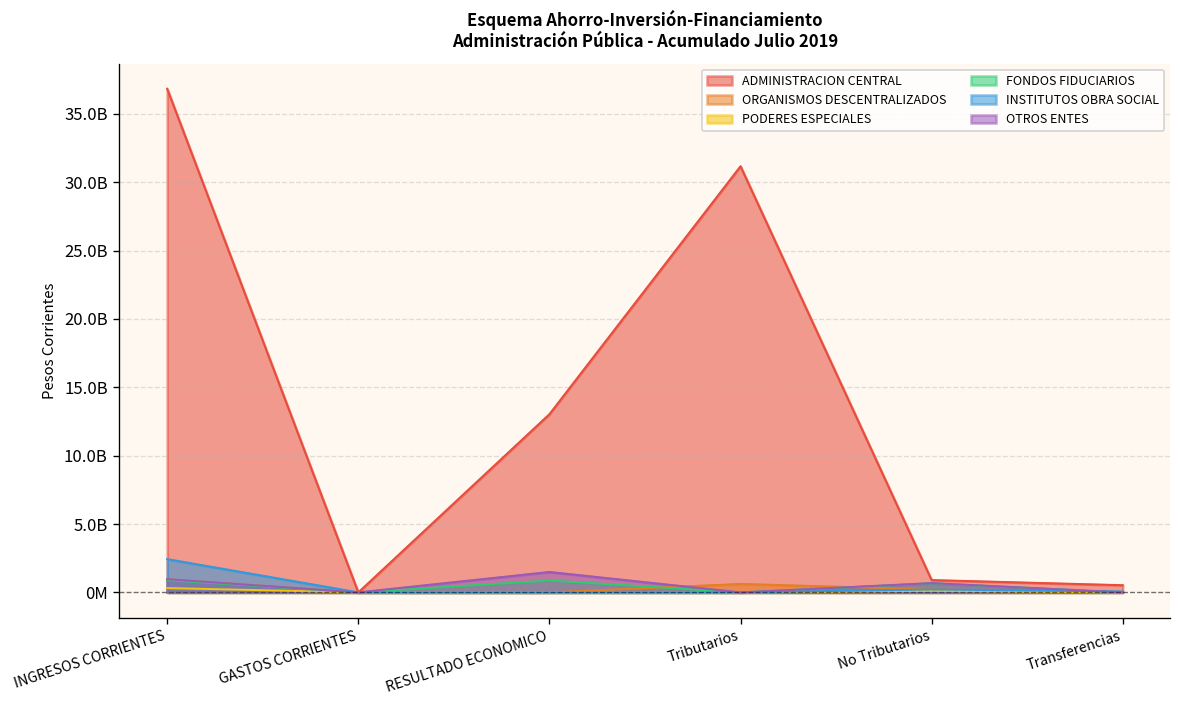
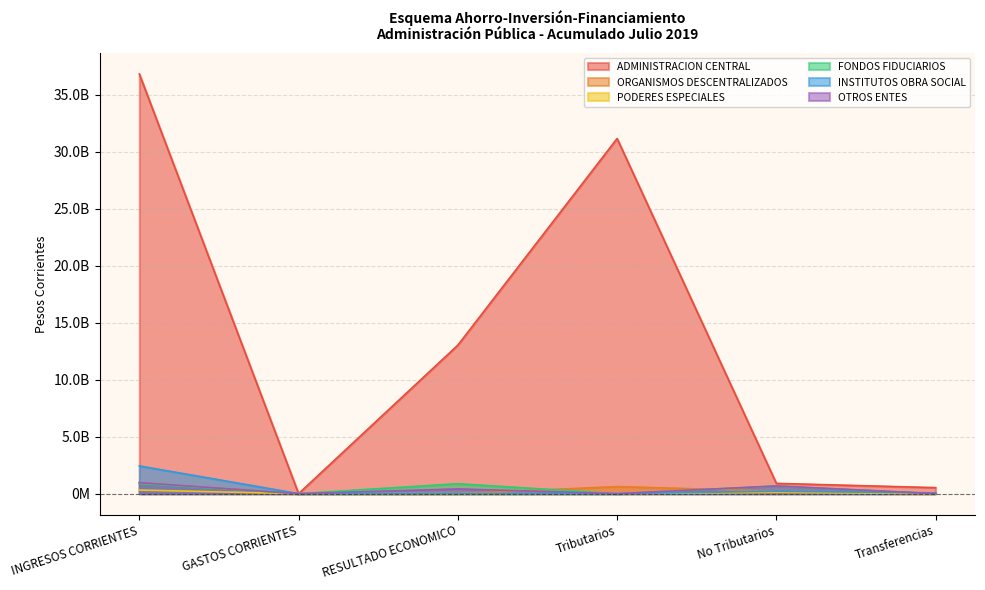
  {
    "PODERES ESPECIALES": {
      "INGRESOS CORRIENTES": 300000000
    },
    "FONDOS FIDUCIARIOS": {
      "RESULTADO ECONOMICO": 900000000
    },
    "INSTITUTOS OBRA SOCIAL": {
      "INGRESOS CORRIENTES": 2400000000
    },
    "OTROS ENTES": {
-     "RESULTADO ECONOMICO": 1500000000
+     "RESULTADO ECONOMICO": 400000000
    }
  }
